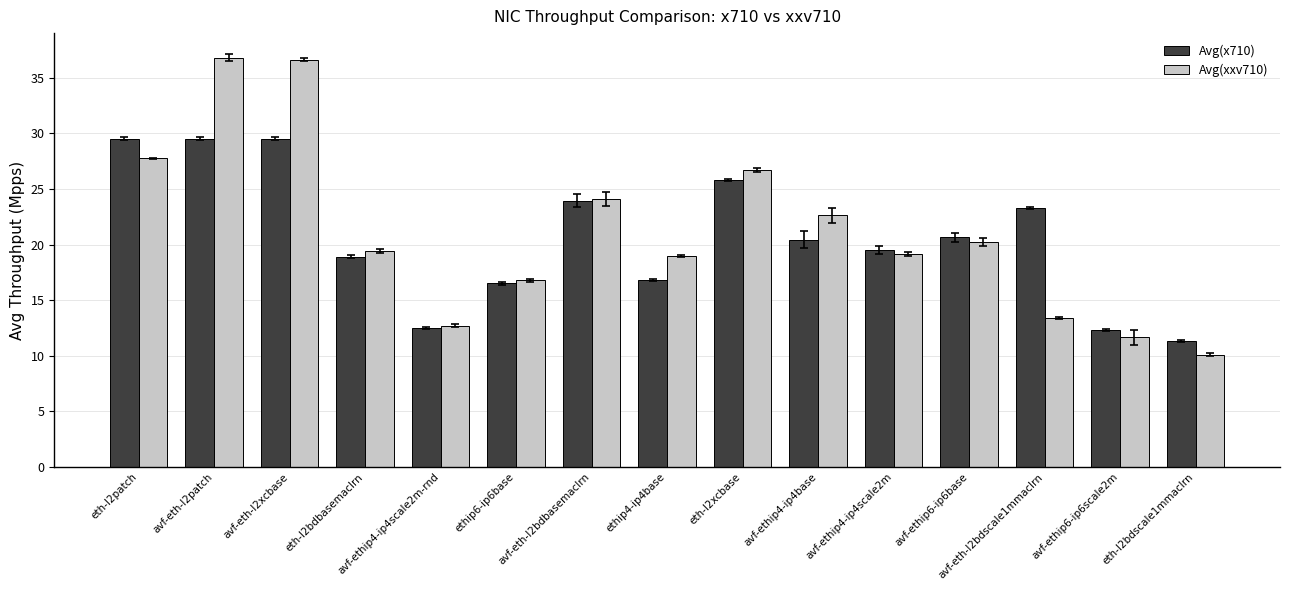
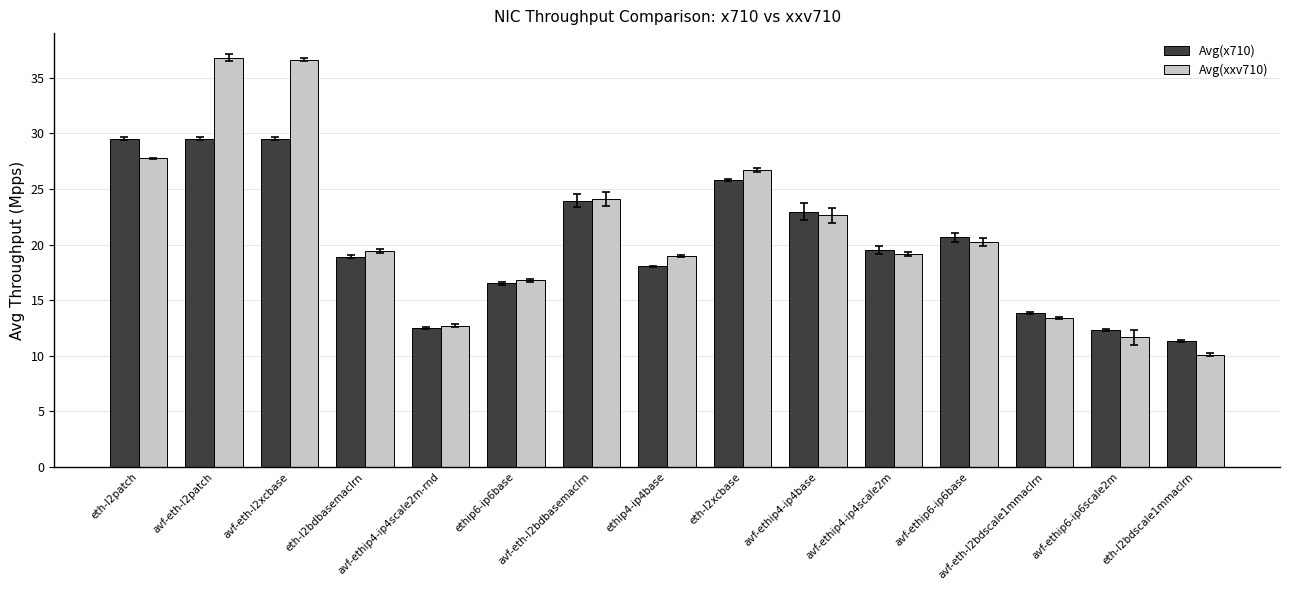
  {
    "Avg(x710)": {
      "eth-l2patch": 29.5,
      "avf-eth-l2patch": 29.5,
      "avf-eth-l2xcbase": 29.5,
      "eth-l2bdbasemaclrn": 18.9,
      "avf-ethip4-ip4scale2m-rnd": 12.5,
      "ethip6-ip6base": 16.5,
      "avf-eth-l2bdbasemaclrn": 24.0,
-     "ethip4-ip4base": 16.8,
+     "ethip4-ip4base": 18.0,
      "eth-l2xcbase": 25.8,
-     "avf-ethip4-ip4base": 20.4,
+     "avf-ethip4-ip4base": 23.0,
      "avf-ethip4-ip4scale2m": 19.5,
      "avf-ethip6-ip6base": 20.6,
-     "avf-eth-l2bdscale1mmaclrn": 23.3,
+     "avf-eth-l2bdscale1mmaclrn": 13.9,
      "avf-ethip6-ip6scale2m": 12.3,
      "eth-l2bdscale1mmaclrn": 11.3
    },
    "Avg(xxv710)": {
      "eth-l2patch": 27.7,
      "avf-eth-l2patch": 36.8,
      "avf-eth-l2xcbase": 36.6,
      "eth-l2bdbasemaclrn": 19.4,
      "avf-ethip4-ip4scale2m-rnd": 12.7,
      "ethip6-ip6base": 16.8,
      "avf-eth-l2bdbasemaclrn": 24.1,
      "ethip4-ip4base": 19.0,
      "eth-l2xcbase": 26.7,
      "avf-ethip4-ip4base": 22.6,
      "avf-ethip4-ip4scale2m": 19.1,
      "avf-ethip6-ip6base": 20.2,
      "avf-eth-l2bdscale1mmaclrn": 13.4,
      "avf-ethip6-ip6scale2m": 11.7,
      "eth-l2bdscale1mmaclrn": 10.1
    }
  }
